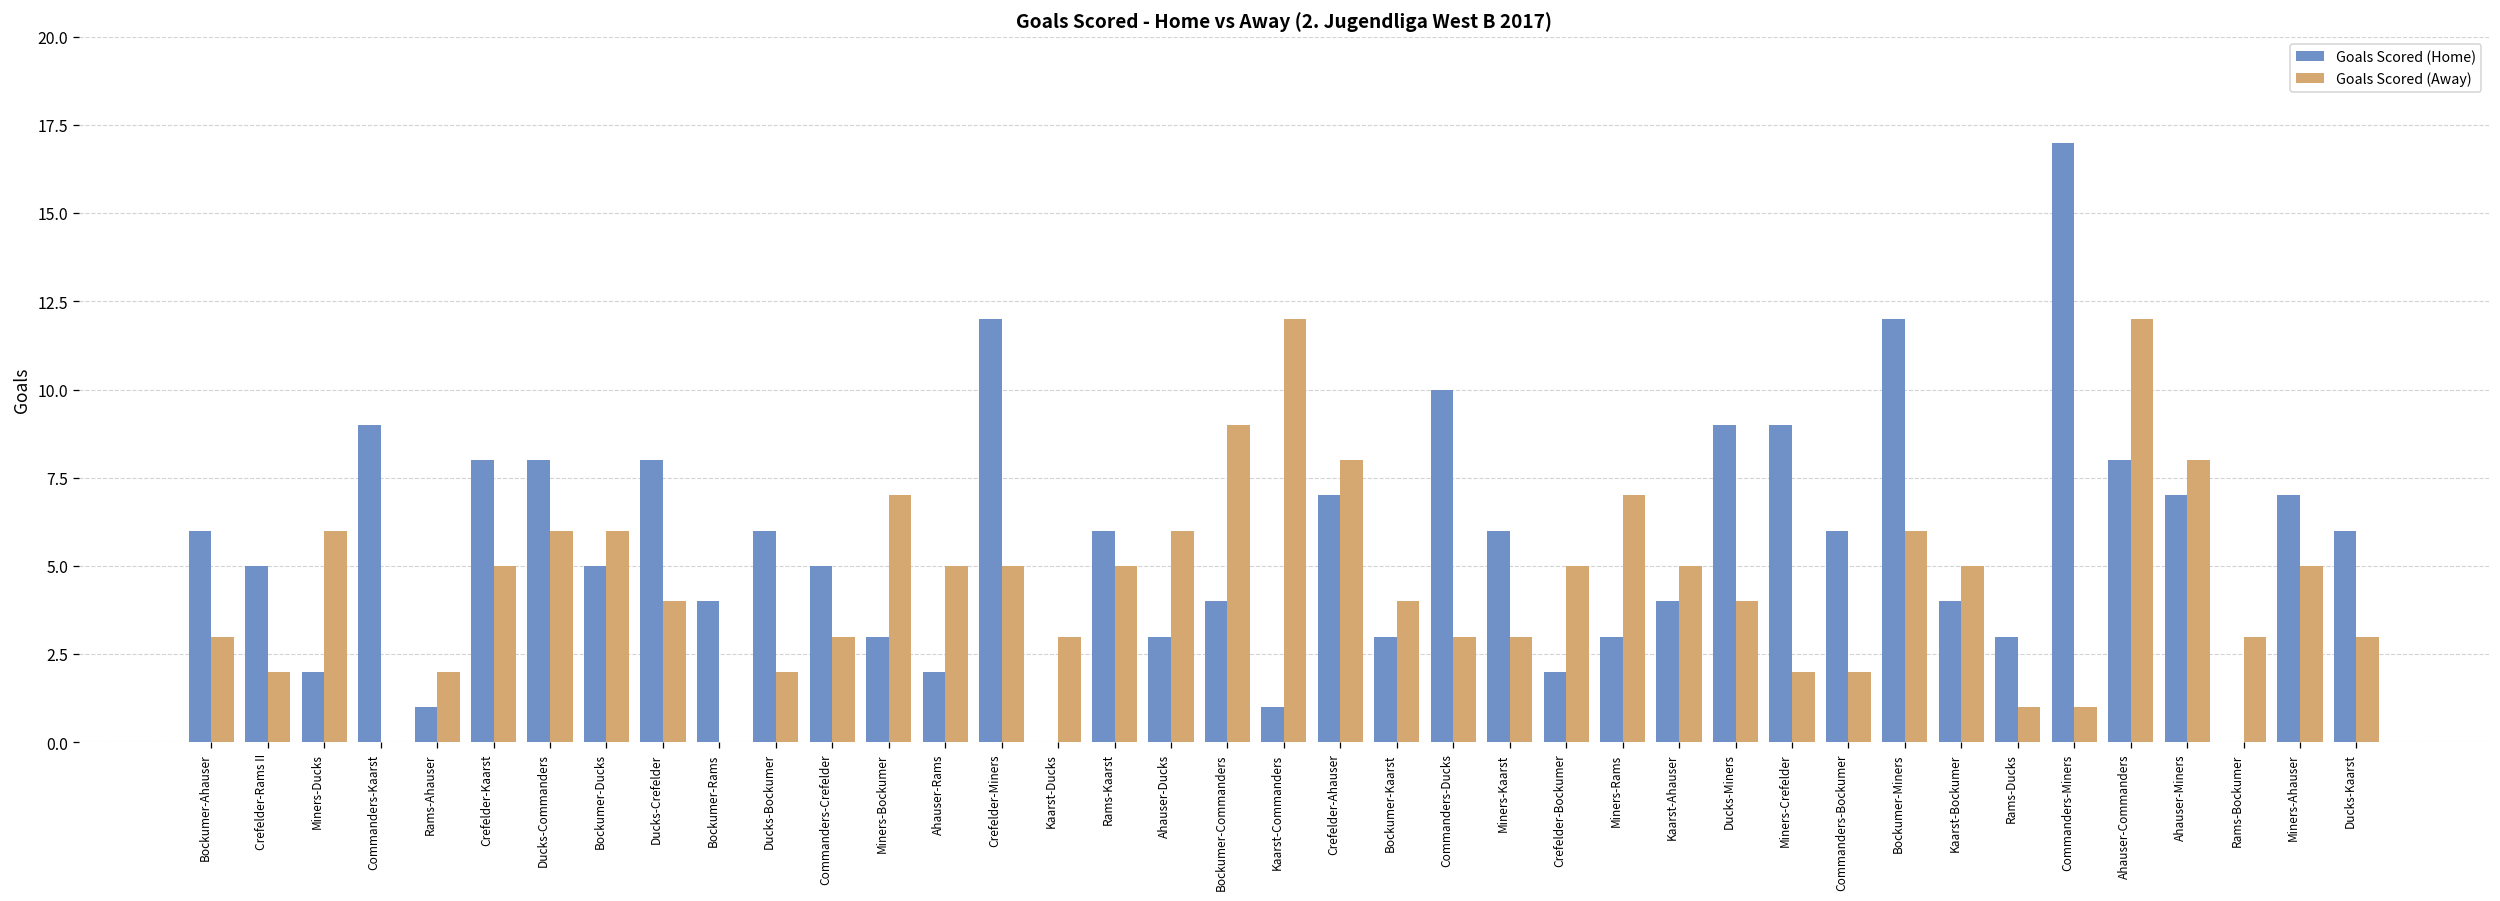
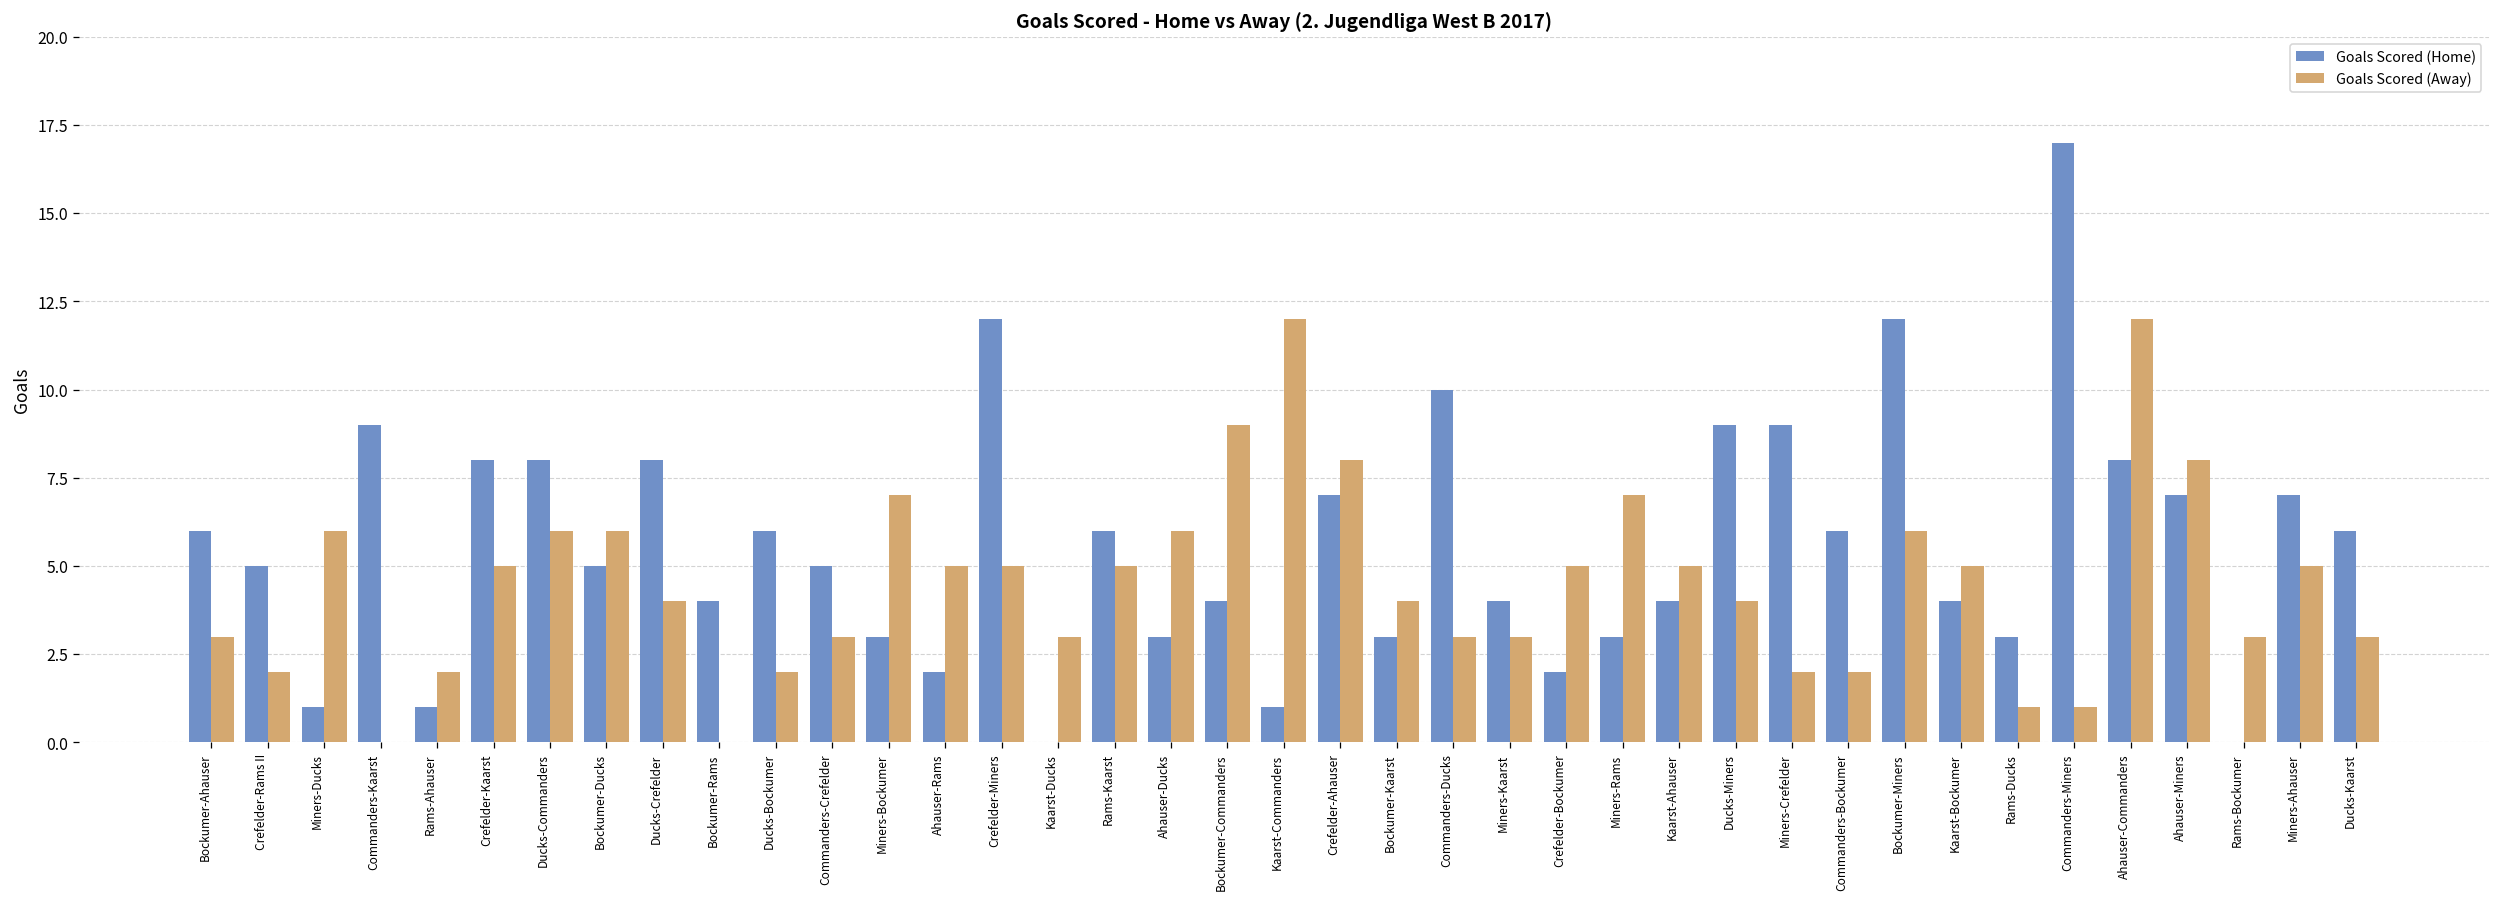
  {
    "Goals Scored (Home)": {
      "Bockumer-Ahauser": 6,
      "Crefelder-Rams II": 5,
-     "Miners-Ducks": 2,
+     "Miners-Ducks": 1,
      "Commanders-Kaarst": 9,
      "Rams-Ahauser": 1,
      "Crefelder-Kaarst": 8,
      "Ducks-Commanders": 8,
      "Bockumer-Ducks": 5,
      "Ducks-Crefelder": 8,
      "Bockumer-Rams": 4,
      "Ducks-Bockumer": 6,
      "Commanders-Crefelder": 5,
      "Miners-Bockumer": 3,
      "Ahauser-Rams": 2,
      "Crefelder-Miners": 12,
      "Kaarst-Ducks": 0,
      "Rams-Kaarst": 6,
      "Ahauser-Ducks": 3,
      "Bockumer-Commanders": 4,
      "Kaarst-Commanders": 1,
      "Crefelder-Ahauser": 7,
      "Bockumer-Kaarst": 3,
      "Commanders-Ducks": 10,
-     "Miners-Kaarst": 6,
+     "Miners-Kaarst": 4,
      "Crefelder-Bockumer": 2,
      "Miners-Rams": 3,
      "Kaarst-Ahauser": 4,
      "Ducks-Miners": 9,
      "Miners-Crefelder": 9,
      "Commanders-Bockumer": 6,
      "Bockumer-Miners": 12,
      "Kaarst-Bockumer": 4,
      "Rams-Ducks": 3,
      "Commanders-Miners": 17,
      "Ahauser-Commanders": 8,
      "Ahauser-Miners": 7,
      "Rams-Bockumer": 0,
      "Miners-Ahauser": 7,
      "Ducks-Kaarst": 6
    },
    "Goals Scored (Away)": {
      "Bockumer-Ahauser": 3,
      "Crefelder-Rams II": 2,
      "Miners-Ducks": 6,
      "Commanders-Kaarst": 0,
      "Rams-Ahauser": 2,
      "Crefelder-Kaarst": 5,
      "Ducks-Commanders": 6,
      "Bockumer-Ducks": 6,
      "Ducks-Crefelder": 4,
      "Bockumer-Rams": 0,
      "Ducks-Bockumer": 2,
      "Commanders-Crefelder": 3,
      "Miners-Bockumer": 7,
      "Ahauser-Rams": 5,
      "Crefelder-Miners": 5,
      "Kaarst-Ducks": 3,
      "Rams-Kaarst": 5,
      "Ahauser-Ducks": 6,
      "Bockumer-Commanders": 9,
      "Kaarst-Commanders": 12,
      "Crefelder-Ahauser": 8,
      "Bockumer-Kaarst": 4,
      "Commanders-Ducks": 3,
      "Miners-Kaarst": 3,
      "Crefelder-Bockumer": 5,
      "Miners-Rams": 7,
      "Kaarst-Ahauser": 5,
      "Ducks-Miners": 4,
      "Miners-Crefelder": 2,
      "Commanders-Bockumer": 2,
      "Bockumer-Miners": 6,
      "Kaarst-Bockumer": 5,
      "Rams-Ducks": 1,
      "Commanders-Miners": 1,
      "Ahauser-Commanders": 12,
      "Ahauser-Miners": 8,
      "Rams-Bockumer": 3,
      "Miners-Ahauser": 5,
      "Ducks-Kaarst": 3
    }
  }
